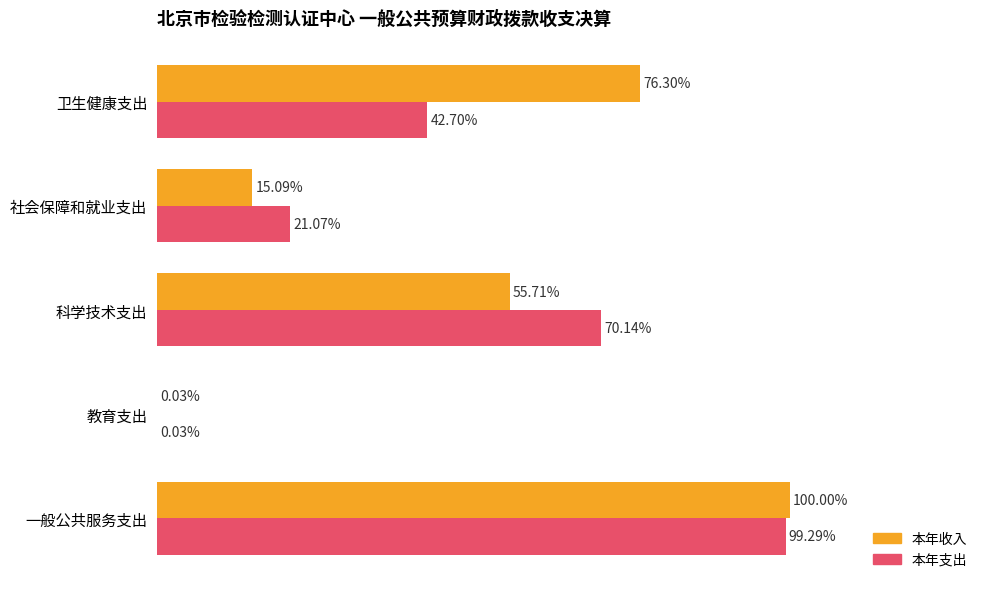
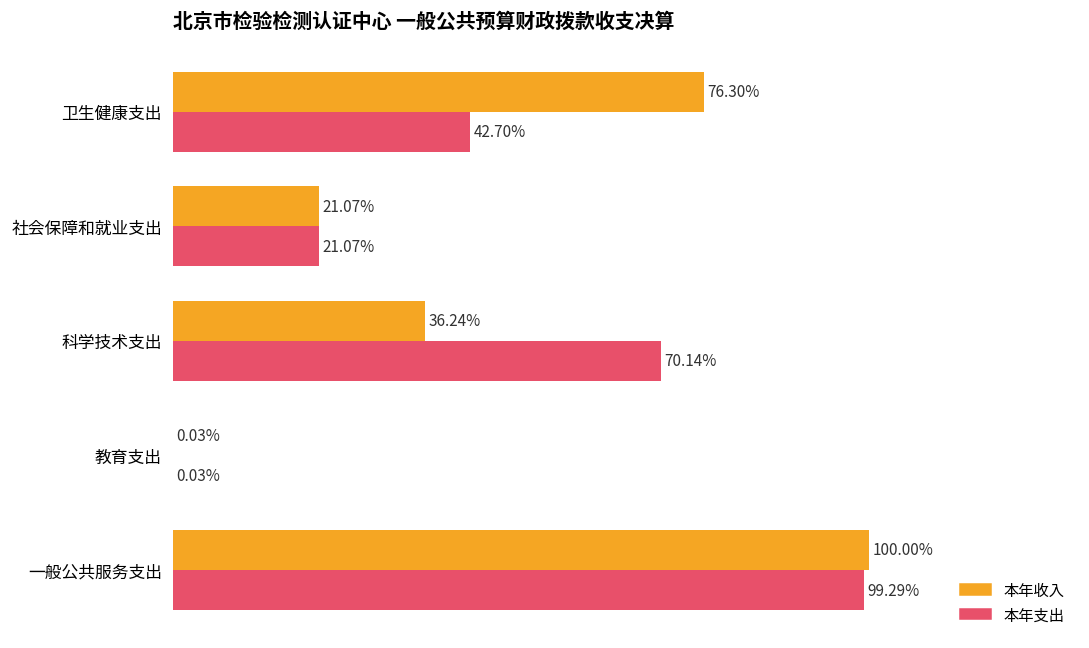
  {
    "本年收入": {
      "卫生健康支出": "76.30%",
-     "社会保障和就业支出": "15.09%",
-     "科学技术支出": "55.71%",
+     "社会保障和就业支出": "21.07%",
+     "科学技术支出": "36.24%",
      "教育支出": "0.03%",
      "一般公共服务支出": "100.00%"
    },
    "本年支出": {
      "卫生健康支出": "42.70%",
      "社会保障和就业支出": "21.07%",
      "科学技术支出": "70.14%",
      "教育支出": "0.03%",
      "一般公共服务支出": "99.29%"
    }
  }
